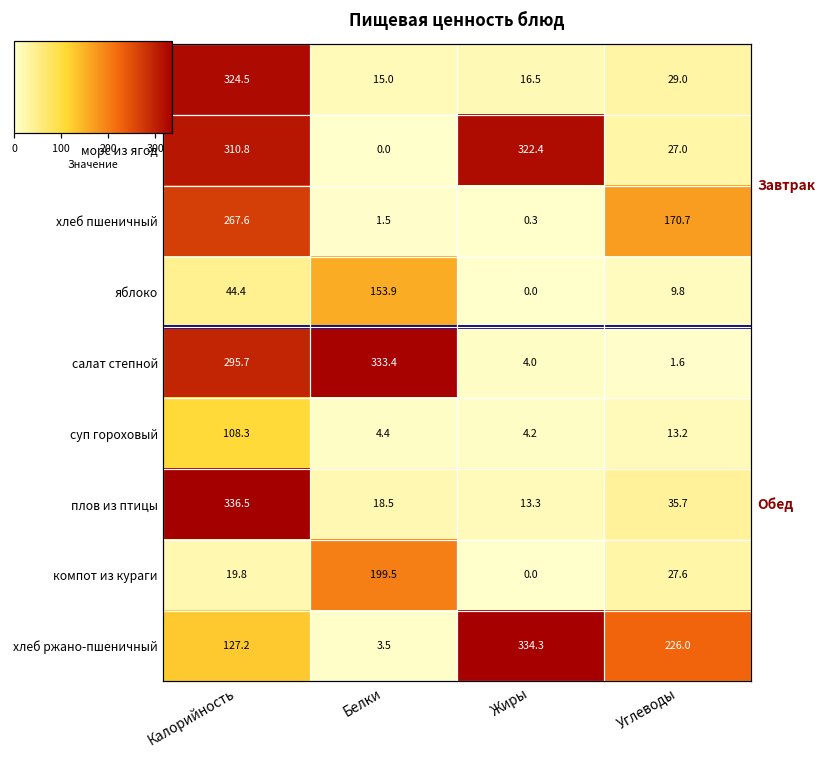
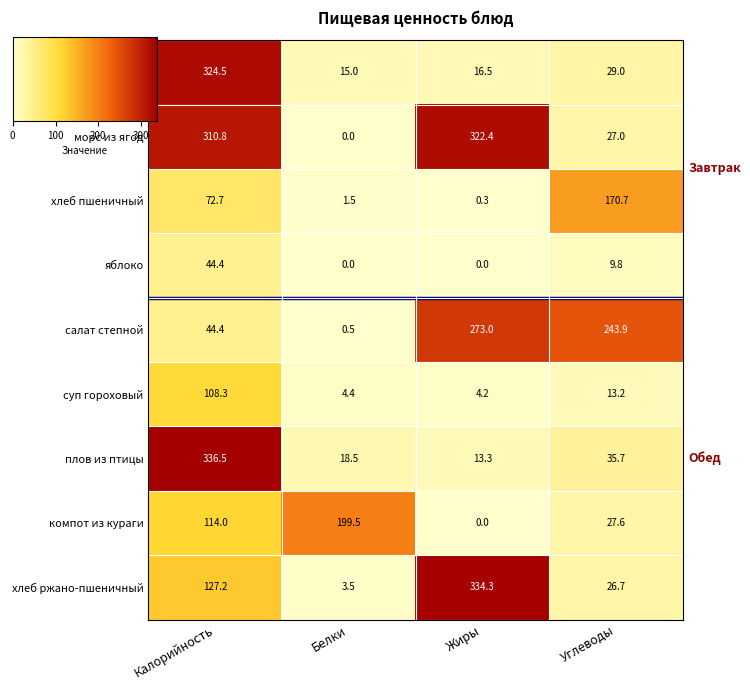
  {
    "морс из ягод": {
      "Калорийность": 310.8,
      "Белки": 0.0,
      "Жиры": 322.4,
      "Углеводы": 27.0
    },
    "хлеб пшеничный": {
-     "Калорийность": 267.6,
+     "Калорийность": 72.7,
      "Белки": 1.5,
      "Жиры": 0.3,
      "Углеводы": 170.7
    },
    "яблоко": {
      "Калорийность": 44.4,
-     "Белки": 153.9,
+     "Белки": 0.0,
      "Жиры": 0.0,
      "Углеводы": 9.8
    },
    "салат степной": {
-     "Калорийность": 295.7,
-     "Белки": 333.4,
-     "Жиры": 4.0,
-     "Углеводы": 1.6
+     "Калорийность": 44.4,
+     "Белки": 0.5,
+     "Жиры": 273.0,
+     "Углеводы": 243.9
    },
    "суп гороховый": {
      "Калорийность": 108.3,
      "Белки": 4.4,
      "Жиры": 4.2,
      "Углеводы": 13.2
    },
    "плов из птицы": {
      "Калорийность": 336.5,
      "Белки": 18.5,
      "Жиры": 13.3,
      "Углеводы": 35.7
    },
    "компот из кураги": {
-     "Калорийность": 19.8,
+     "Калорийность": 114.0,
      "Белки": 199.5,
      "Жиры": 0.0,
      "Углеводы": 27.6
    },
    "хлеб ржано-пшеничный": {
      "Калорийность": 127.2,
      "Белки": 3.5,
      "Жиры": 334.3,
-     "Углеводы": 226.0
+     "Углеводы": 26.7
    }
  }
